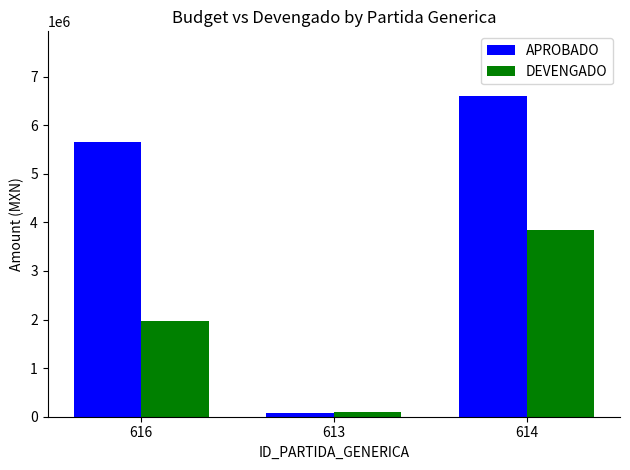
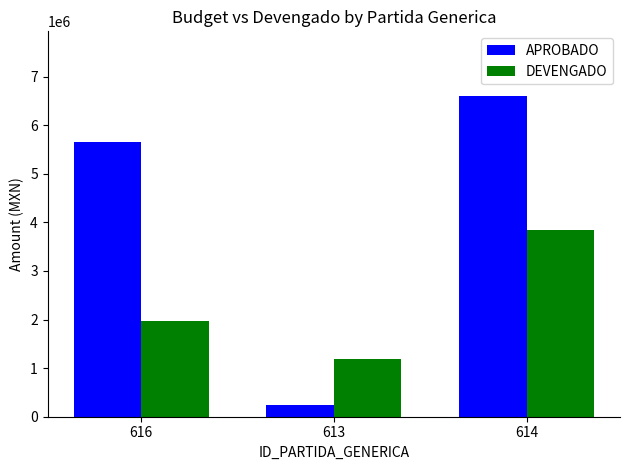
  {
    "APROBADO": {
      "616": 5700000,
-     "613": 100000,
+     "613": 300000,
      "614": 6600000
    },
    "DEVENGADO": {
      "616": 2000000,
-     "613": 100000,
+     "613": 1200000,
      "614": 3800000
    }
  }
